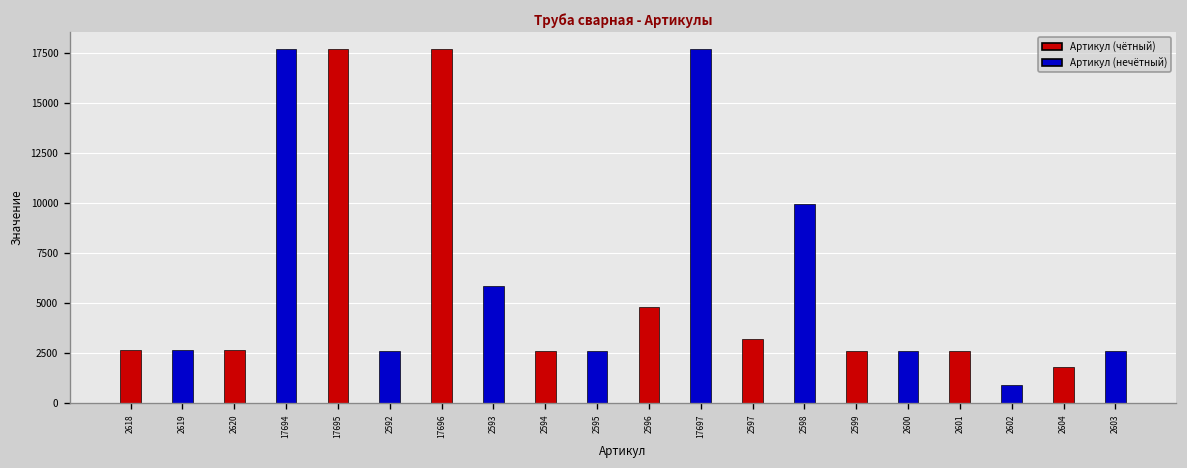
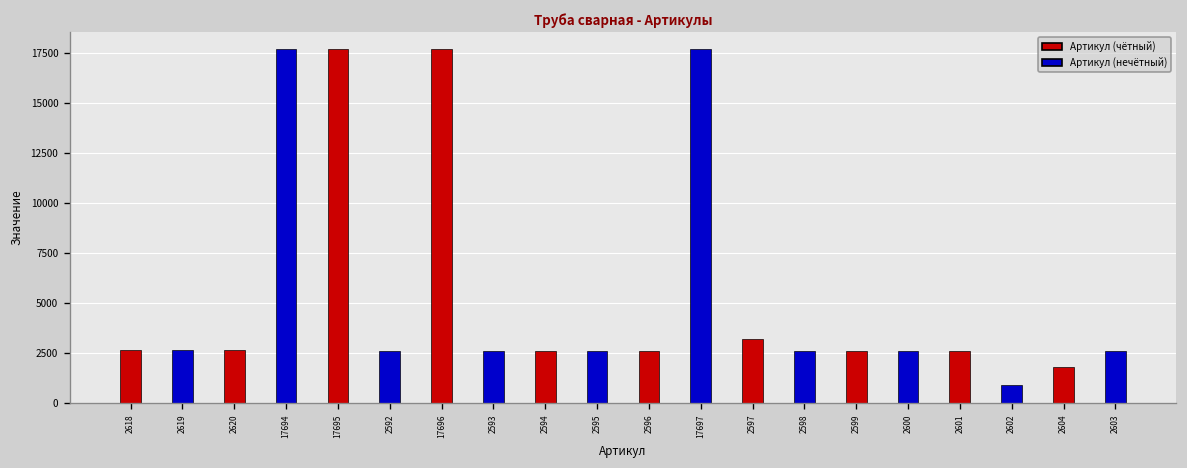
  {
    "2618": 2600,
    "2619": 2600,
    "2620": 2600,
    "17694": 17700,
    "17695": 17700,
    "2592": 2600,
    "17696": 17700,
-   "2593": 5800,
+   "2593": 2600,
    "2594": 2600,
    "2595": 2600,
-   "2596": 4800,
+   "2596": 2600,
    "17697": 17700,
    "2597": 3200,
-   "2598": 9900,
+   "2598": 2600,
    "2599": 2600,
    "2600": 2600,
    "2601": 2600,
    "2602": 900,
    "2604": 1800,
    "2603": 2600
  }
